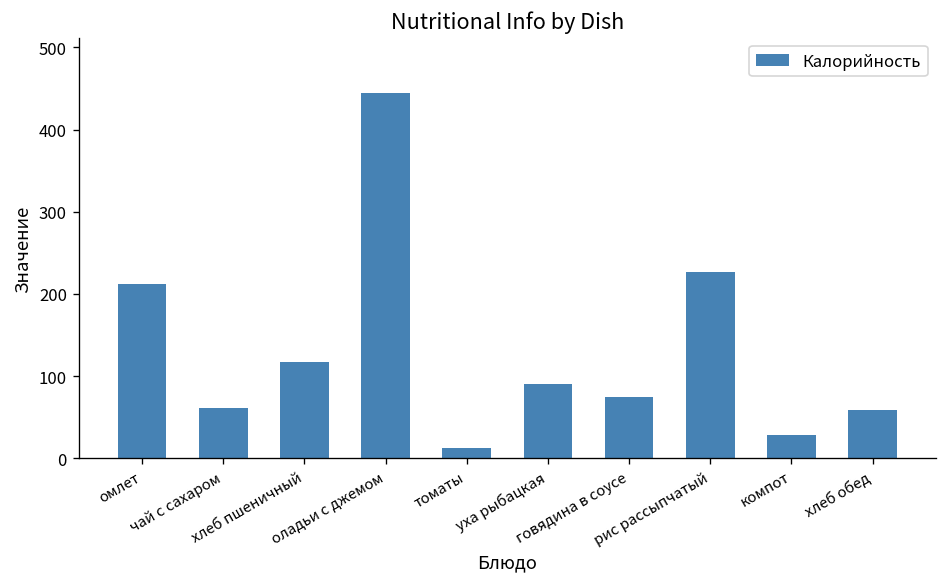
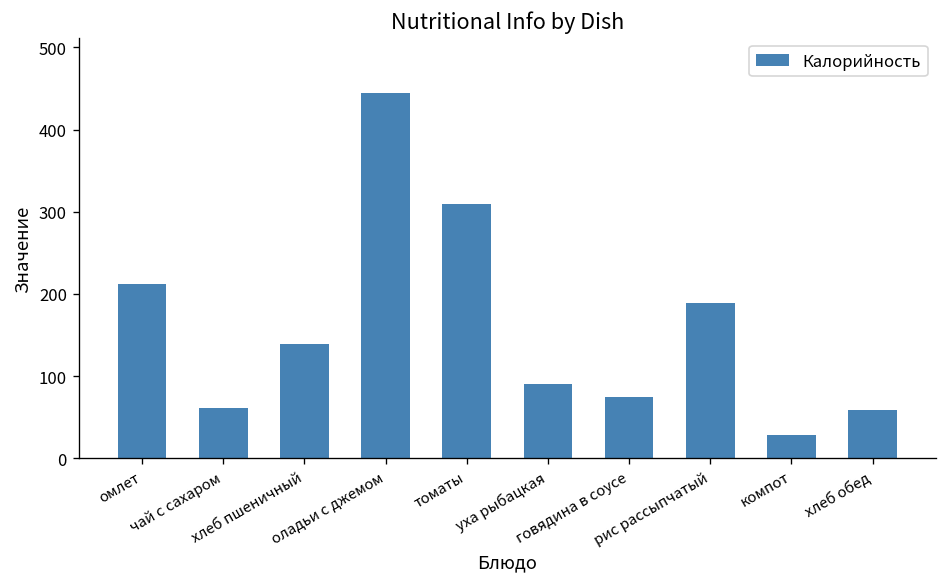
  {
    "омлет": 210,
    "чай с сахаром": 60,
-   "хлеб пшеничный": 120,
+   "хлеб пшеничный": 140,
    "оладьи с джемом": 450,
-   "томаты": 10,
+   "томаты": 310,
    "уха рыбацкая": 90,
    "говядина в соусе": 80,
-   "рис рассыпчатый": 230,
+   "рис рассыпчатый": 190,
    "компот": 30,
    "хлеб обед": 60
  }
